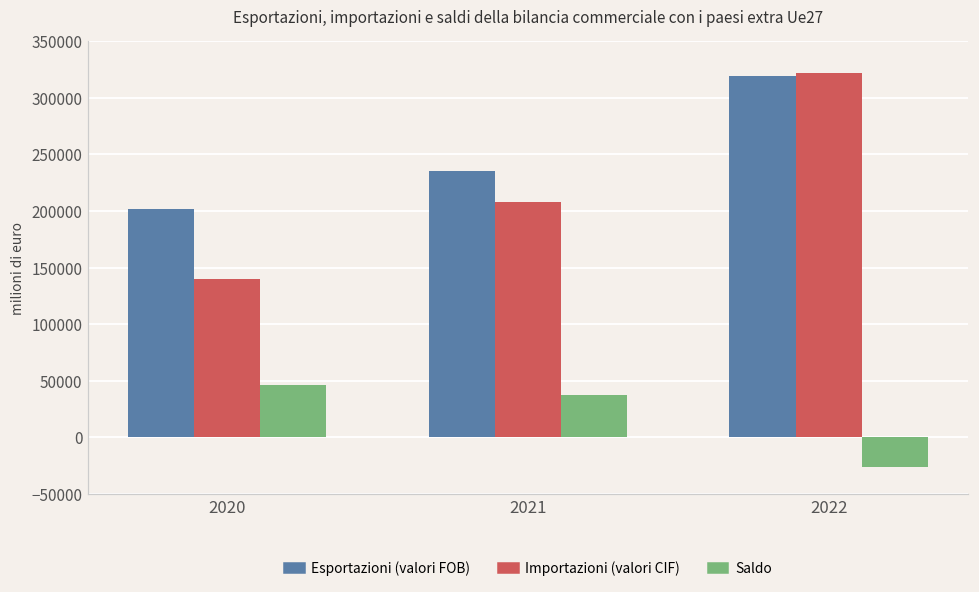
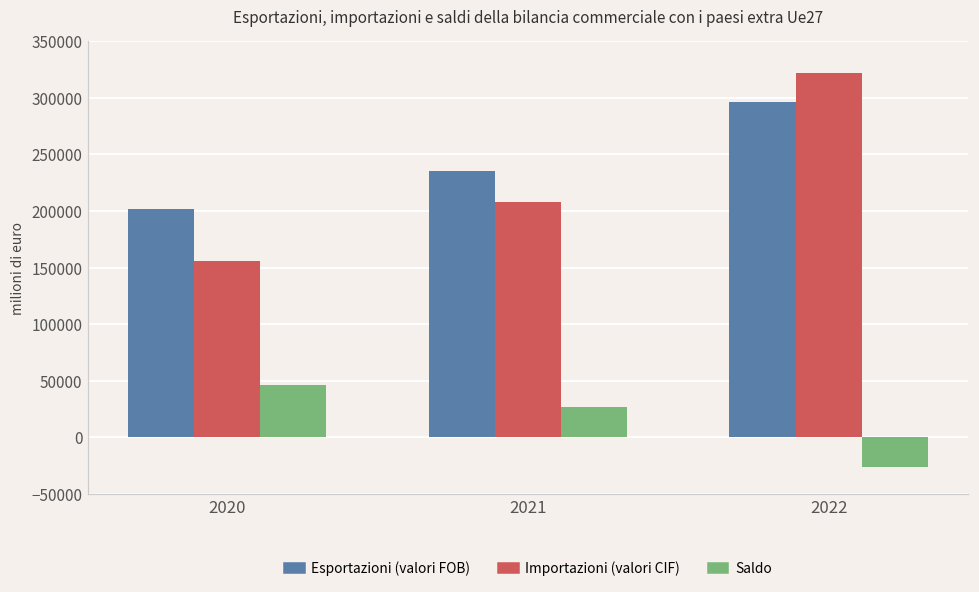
  {
    "Esportazioni (valori FOB)": {
      "2020": 202000,
      "2021": 235000,
-     "2022": 319000
+     "2022": 296000
    },
    "Importazioni (valori CIF)": {
-     "2020": 140000,
+     "2020": 156000,
      "2021": 208000,
      "2022": 322000
    },
    "Saldo": {
      "2020": 46000,
-     "2021": 38000,
+     "2021": 27000,
      "2022": -26000
    }
  }
